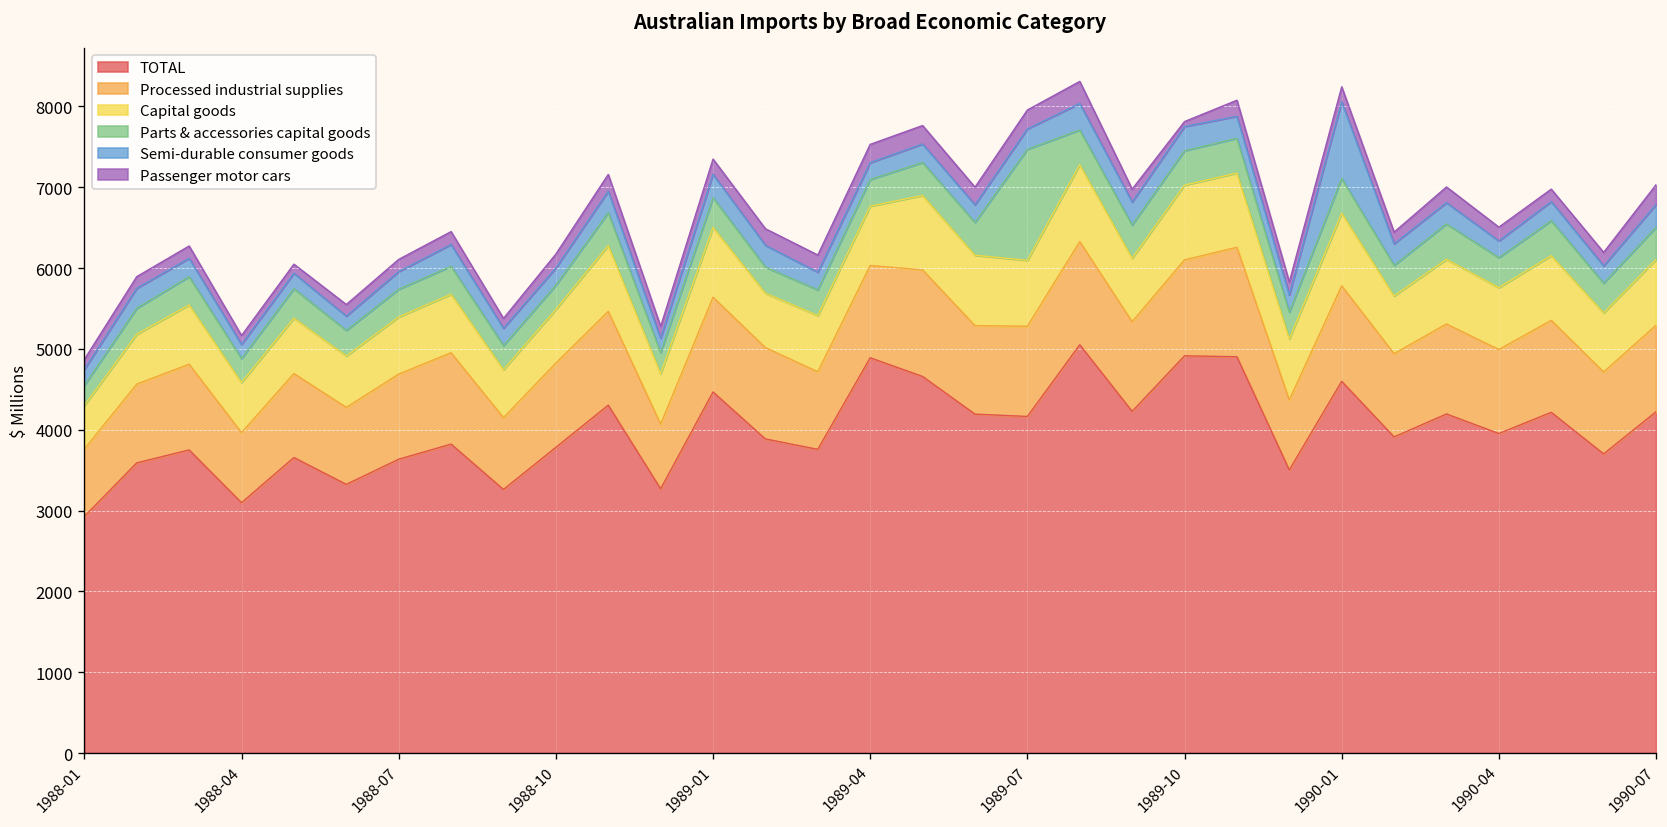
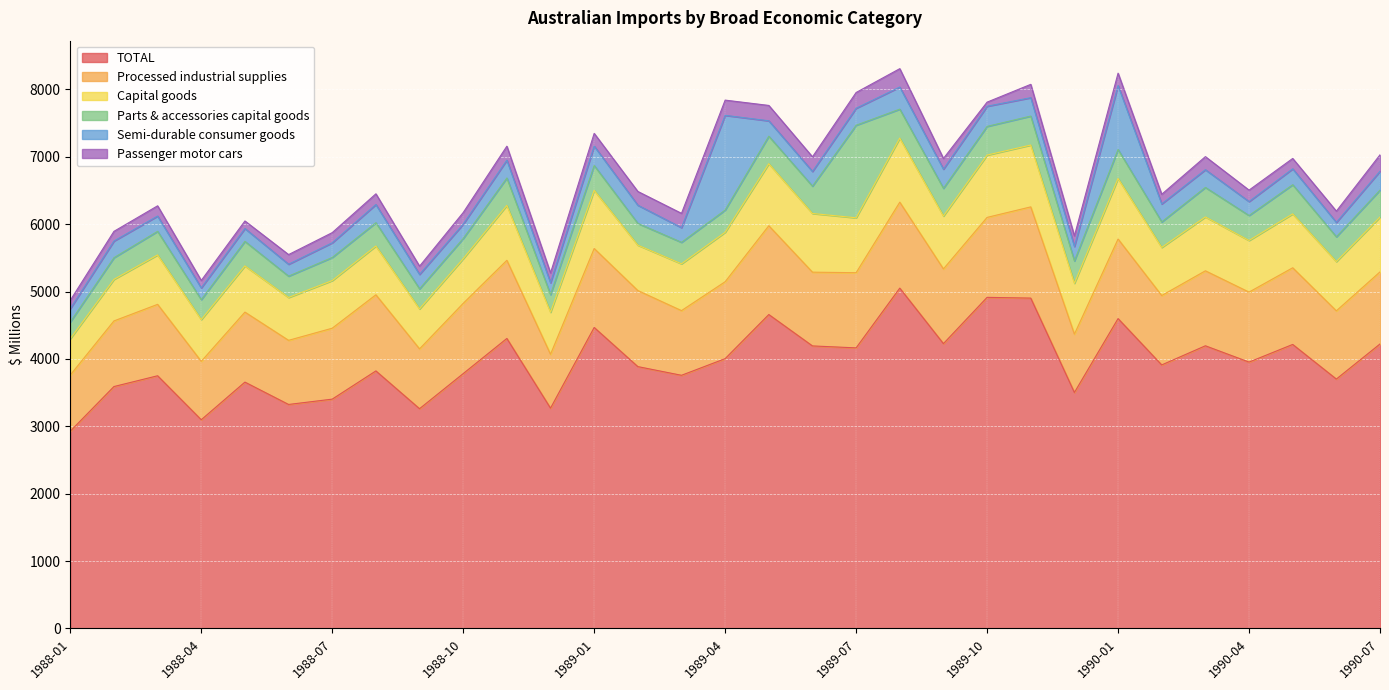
  {
    "TOTAL": {
      "1988-01": 2900,
      "1988-04": 3100,
-     "1988-07": 3600,
+     "1988-07": 3400,
      "1988-10": 3800,
      "1989-01": 4500,
-     "1989-04": 4900,
+     "1989-04": 4000,
      "1989-07": 4200,
      "1989-10": 4900,
      "1990-01": 4600,
      "1990-04": 4000,
      "1990-07": 4200
    },
    "Parts & accessories capital goods": {
      "1988-01": 200,
      "1988-04": 300,
      "1988-07": 300,
      "1988-10": 300,
      "1989-01": 400,
      "1989-04": 300,
      "1989-07": 1400,
      "1989-10": 400,
      "1990-01": 400,
      "1990-04": 400,
      "1990-07": 400
    },
    "Semi-durable consumer goods": {
      "1988-01": 200,
      "1988-04": 200,
      "1988-07": 200,
      "1988-10": 200,
      "1989-01": 300,
-     "1989-04": 200,
+     "1989-04": 1400,
      "1989-07": 300,
      "1989-10": 300,
      "1990-01": 900,
      "1990-04": 200,
      "1990-07": 300
    },
    "Passenger motor cars": {
      "1988-01": 100,
      "1988-04": 100,
      "1988-07": 200,
      "1988-10": 200,
      "1989-01": 200,
      "1989-04": 200,
      "1989-07": 200,
      "1989-10": 100,
      "1990-01": 200,
      "1990-04": 200,
      "1990-07": 200
    }
  }
